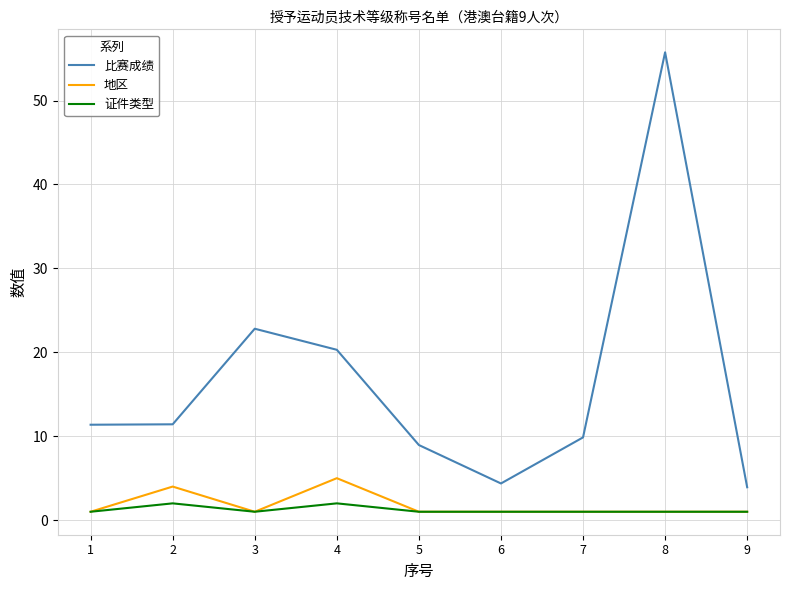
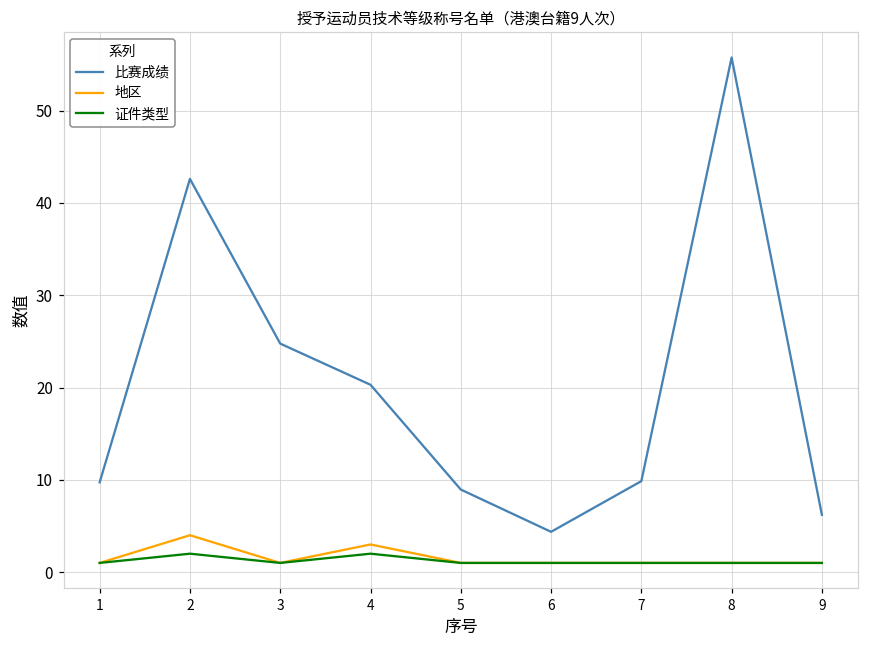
  {
    "比赛成绩": {
-     "1": 11,
-     "2": 11,
-     "3": 23,
+     "1": 10,
+     "2": 43,
+     "3": 25,
      "4": 20,
      "5": 9,
      "6": 4,
      "7": 10,
      "8": 56,
-     "9": 4
+     "9": 6
    },
    "地区": {
      "2": 4,
-     "4": 5
+     "4": 3
    },
    "证件类型": {
      "2": 2,
      "4": 2
    }
  }
